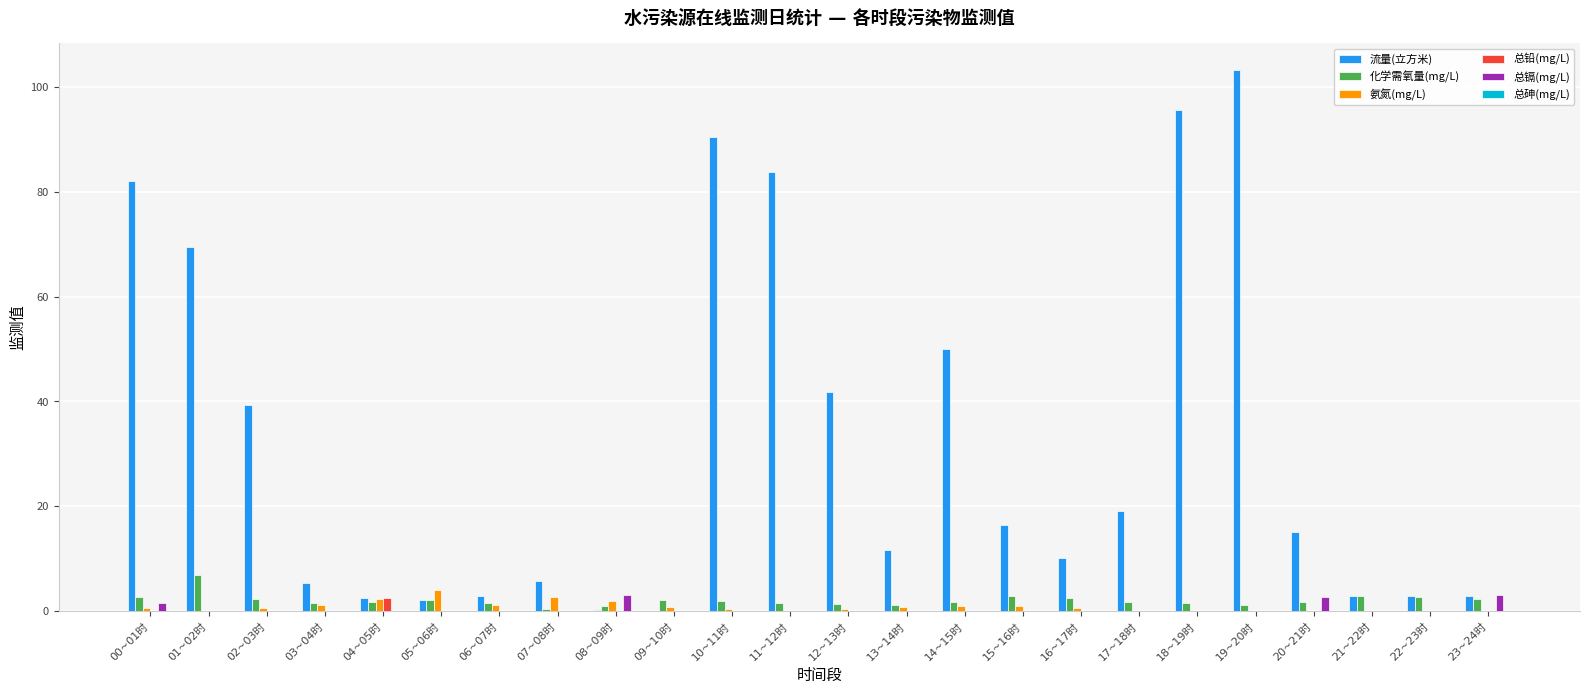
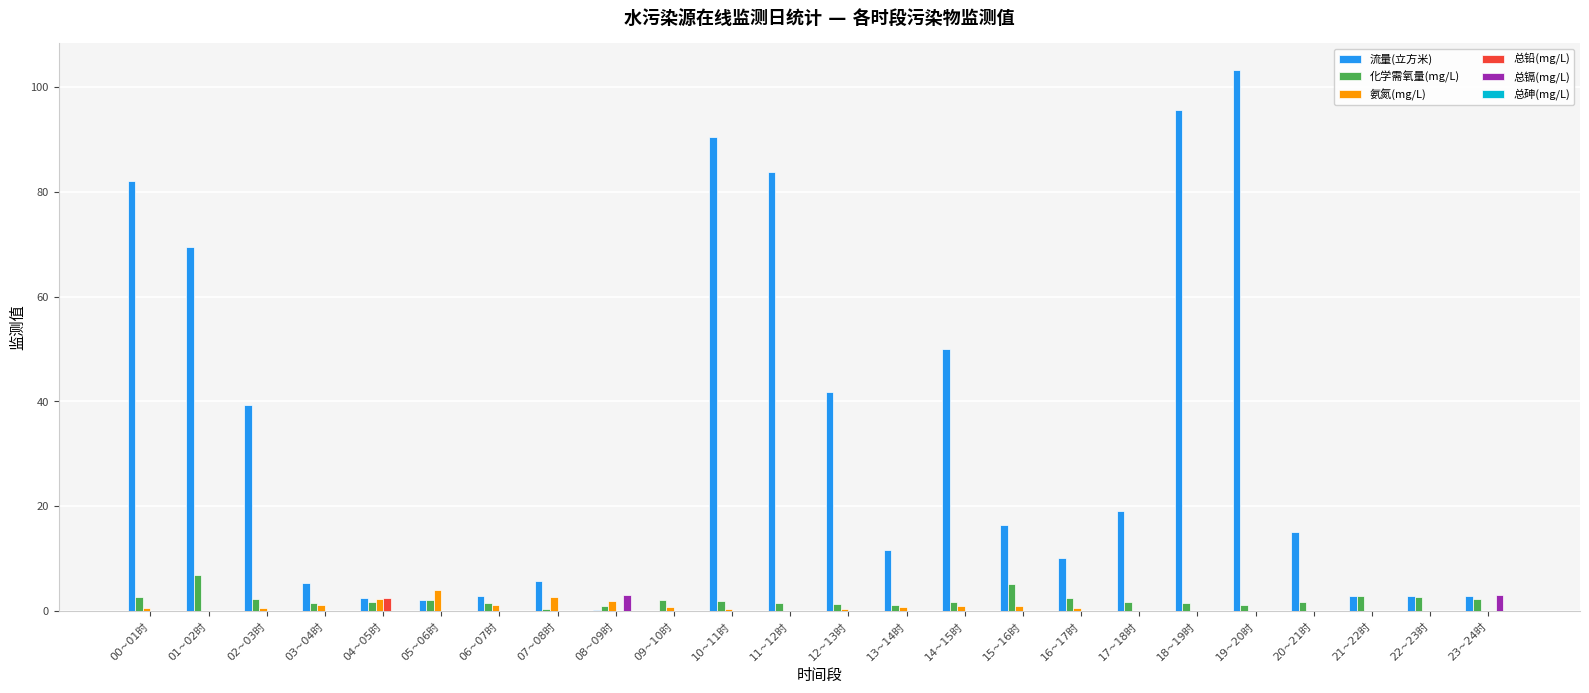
  {
    "化学需氧量(mg/L)": {
      "00~01时": 3,
      "01~02时": 7,
      "02~03时": 2,
      "03~04时": 2,
      "04~05时": 2,
      "05~06时": 2,
      "06~07时": 1,
      "08~09时": 1,
      "09~10时": 2,
      "10~11时": 2,
      "11~12时": 2,
      "12~13时": 1,
      "13~14时": 1,
      "14~15时": 2,
-     "15~16时": 3,
+     "15~16时": 5,
      "16~17时": 2,
      "17~18时": 2,
      "18~19时": 2,
      "19~20时": 1,
      "20~21时": 2,
      "21~22时": 3,
      "22~23时": 3,
      "23~24时": 2
    },
    "氨氮(mg/L)": {
      "00~01时": 1,
      "02~03时": 1,
      "03~04时": 1,
      "04~05时": 2,
      "05~06时": 4,
      "06~07时": 1,
      "07~08时": 3,
      "08~09时": 2,
      "09~10时": 1,
      "13~14时": 1,
      "14~15时": 1,
      "15~16时": 1,
      "16~17时": 1
    },
    "总铅(mg/L)": {
      "04~05时": 3
    },
    "总镉(mg/L)": {
-     "00~01时": 2,
+     "00~01时": 0,
      "08~09时": 3,
-     "20~21时": 3,
+     "20~21时": 0,
      "23~24时": 3
    }
  }
